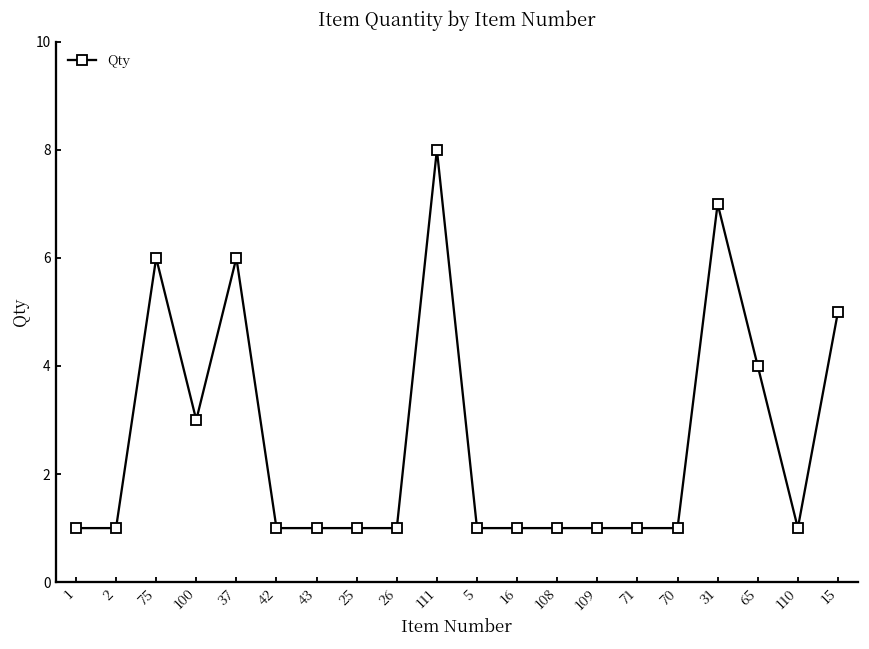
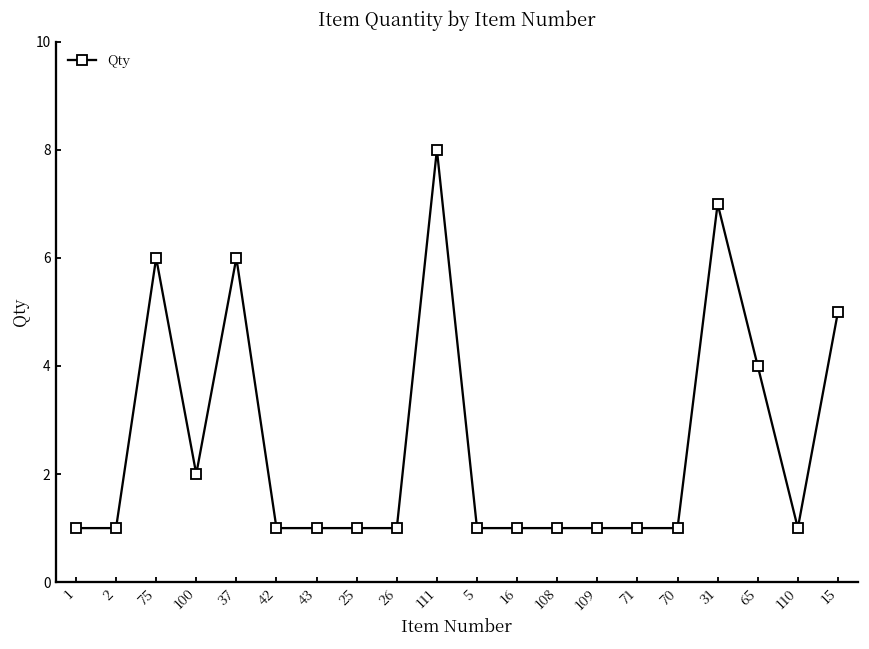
  {
    "1": 1,
    "2": 1,
    "75": 6,
-   "100": 3,
+   "100": 2,
    "37": 6,
    "42": 1,
    "43": 1,
    "25": 1,
    "26": 1,
    "111": 8,
    "5": 1,
    "16": 1,
    "108": 1,
    "109": 1,
    "71": 1,
    "70": 1,
    "31": 7,
    "65": 4,
    "110": 1,
    "15": 5
  }
